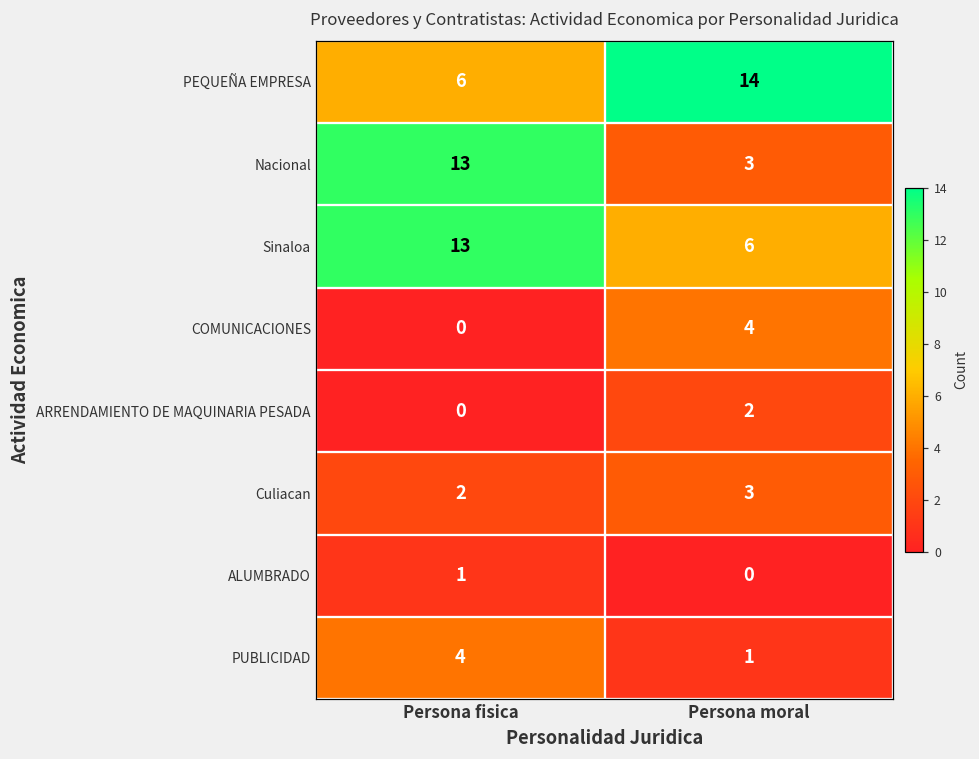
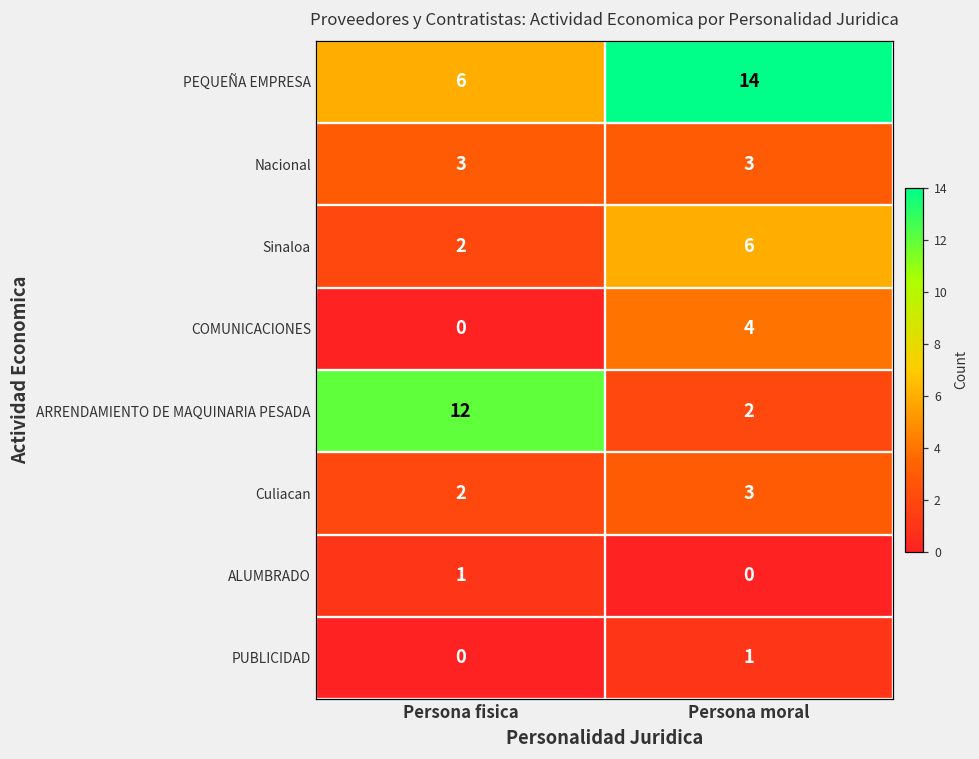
  {
    "PEQUEÑA EMPRESA": {
      "Persona fisica": 6,
      "Persona moral": 14
    },
    "Nacional": {
-     "Persona fisica": 13,
+     "Persona fisica": 3,
      "Persona moral": 3
    },
    "Sinaloa": {
-     "Persona fisica": 13,
+     "Persona fisica": 2,
      "Persona moral": 6
    },
    "COMUNICACIONES": {
      "Persona fisica": 0,
      "Persona moral": 4
    },
    "ARRENDAMIENTO DE MAQUINARIA PESADA": {
-     "Persona fisica": 0,
+     "Persona fisica": 12,
      "Persona moral": 2
    },
    "Culiacan": {
      "Persona fisica": 2,
      "Persona moral": 3
    },
    "ALUMBRADO": {
      "Persona fisica": 1,
      "Persona moral": 0
    },
    "PUBLICIDAD": {
-     "Persona fisica": 4,
+     "Persona fisica": 0,
      "Persona moral": 1
    }
  }
